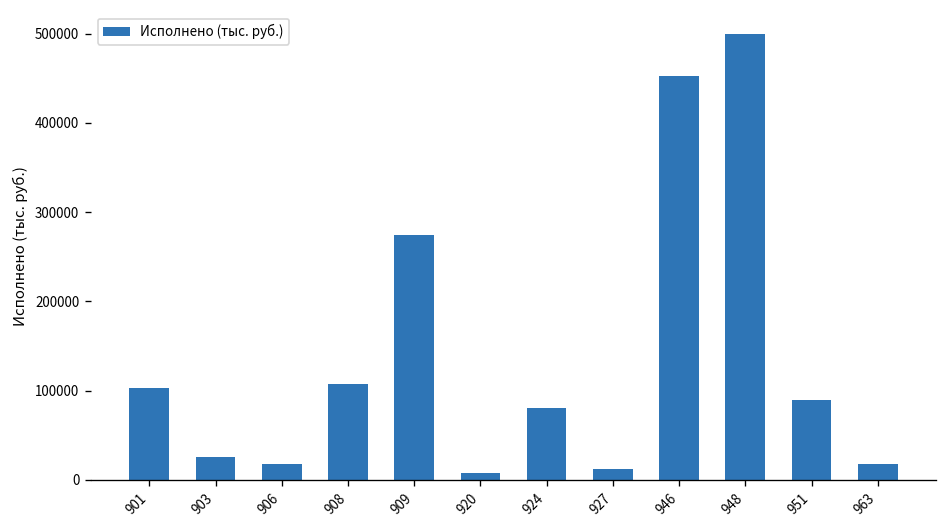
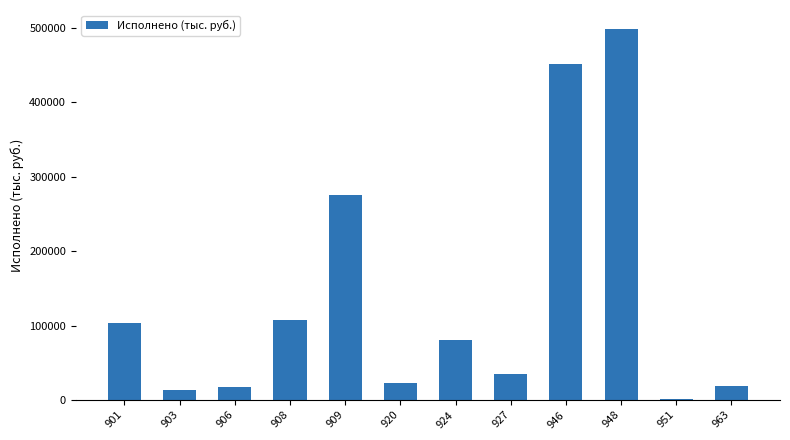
  {
    "901": 100000,
-   "903": 30000,
+   "903": 10000,
    "906": 20000,
    "908": 110000,
    "909": 270000,
-   "920": 10000,
+   "920": 20000,
    "924": 80000,
-   "927": 10000,
+   "927": 30000,
    "946": 450000,
    "948": 500000,
-   "951": 90000,
+   "951": 0,
    "963": 20000
  }
